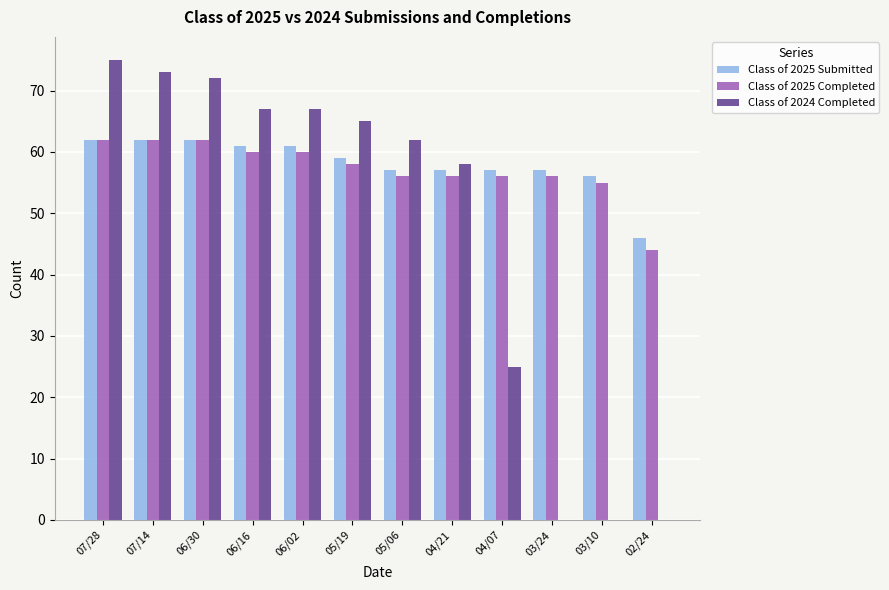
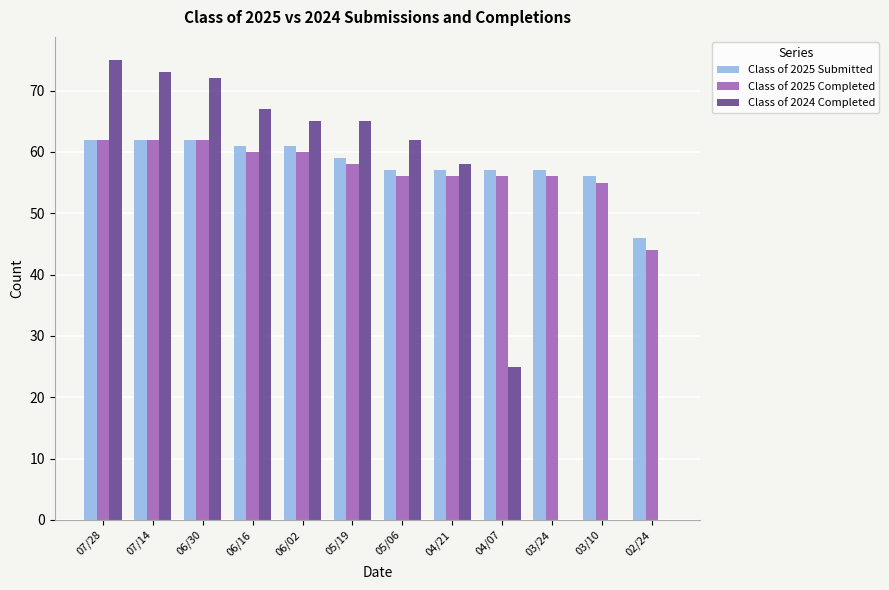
  {
    "Class of 2025 Submitted": {
      "07/28": 62,
      "07/14": 62,
      "06/30": 62,
      "06/16": 61,
      "06/02": 61,
      "05/19": 59,
      "05/06": 57,
      "04/21": 57,
      "04/07": 57,
      "03/24": 57,
      "03/10": 56,
      "02/24": 46
    },
    "Class of 2025 Completed": {
      "07/28": 62,
      "07/14": 62,
      "06/30": 62,
      "06/16": 60,
      "06/02": 60,
      "05/19": 58,
      "05/06": 56,
      "04/21": 56,
      "04/07": 56,
      "03/24": 56,
      "03/10": 55,
      "02/24": 44
    },
    "Class of 2024 Completed": {
      "07/28": 75,
      "07/14": 73,
      "06/30": 72,
      "06/16": 67,
-     "06/02": 67,
+     "06/02": 65,
      "05/19": 65,
      "05/06": 62,
      "04/21": 58,
      "04/07": 25,
      "03/24": 0,
      "03/10": 0,
      "02/24": 0
    }
  }
